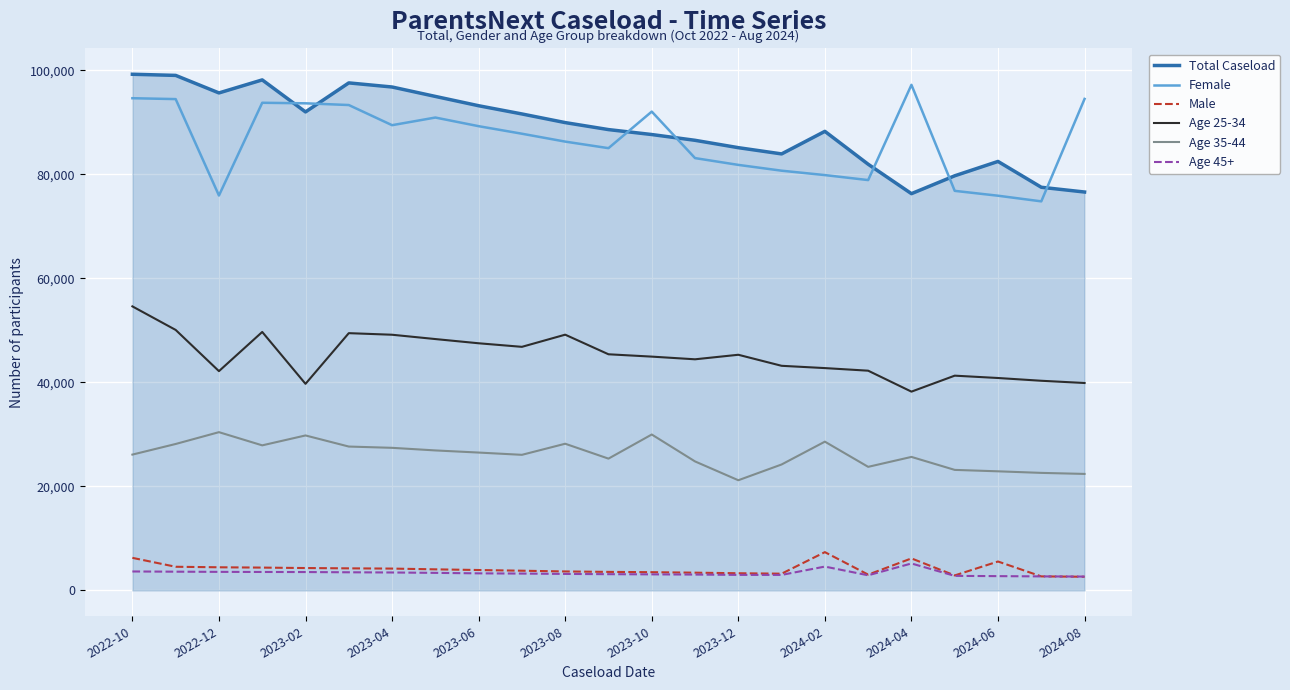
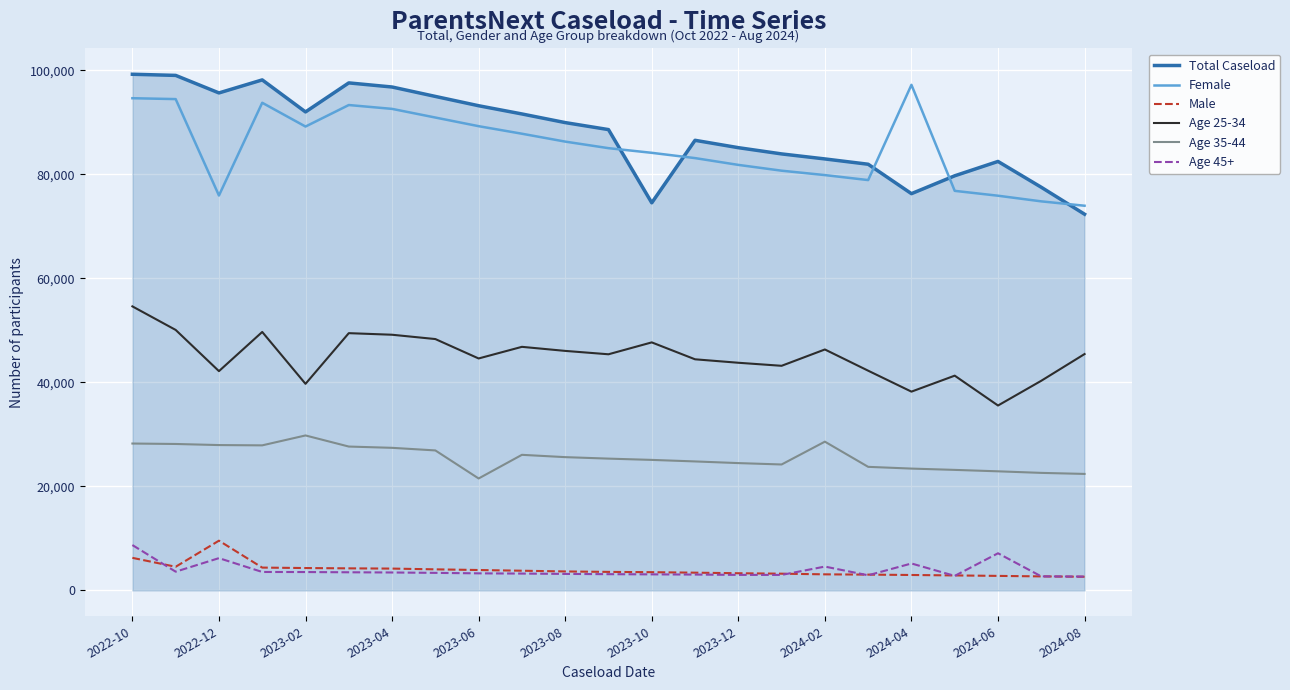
  {
    "Total Caseload": {
      "2022-10": "99,000",
      "2022-12": "96,000",
      "2023-02": "92,000",
      "2023-04": "97,000",
      "2023-06": "93,000",
      "2023-08": "90,000",
-     "2023-10": "88,000",
+     "2023-10": "75,000",
      "2023-12": "85,000",
-     "2024-02": "88,000",
+     "2024-02": "83,000",
      "2024-04": "76,000",
      "2024-06": "82,000",
-     "2024-08": "77,000"
+     "2024-08": "72,000"
    },
    "Female": {
      "2022-10": "95,000",
      "2022-12": "76,000",
-     "2023-02": "94,000",
-     "2023-04": "89,000",
+     "2023-02": "89,000",
+     "2023-04": "93,000",
      "2023-06": "89,000",
      "2023-08": "86,000",
-     "2023-10": "92,000",
+     "2023-10": "84,000",
      "2023-12": "82,000",
      "2024-02": "80,000",
      "2024-04": "97,000",
      "2024-06": "76,000",
-     "2024-08": "94,000"
+     "2024-08": "74,000"
    },
    "Male": {
      "2022-10": "6,000",
-     "2022-12": "4,000",
+     "2022-12": "10,000",
      "2023-02": "4,000",
      "2023-04": "4,000",
      "2023-06": "4,000",
-     "2024-02": "7,000",
-     "2024-04": "6,000",
-     "2024-06": "6,000"
+     "2024-02": "3,000",
+     "2024-04": "3,000",
+     "2024-06": "3,000"
    },
    "Age 25-34": {
      "2022-10": "55,000",
      "2022-12": "42,000",
      "2023-02": "40,000",
      "2023-04": "49,000",
-     "2023-06": "48,000",
-     "2023-08": "49,000",
-     "2023-10": "45,000",
-     "2023-12": "45,000",
-     "2024-02": "43,000",
+     "2023-06": "45,000",
+     "2023-08": "46,000",
+     "2023-10": "48,000",
+     "2023-12": "44,000",
+     "2024-02": "46,000",
      "2024-04": "38,000",
-     "2024-06": "41,000",
-     "2024-08": "40,000"
+     "2024-06": "36,000",
+     "2024-08": "45,000"
    },
    "Age 35-44": {
-     "2022-10": "26,000",
-     "2022-12": "30,000",
+     "2022-10": "28,000",
+     "2022-12": "28,000",
      "2023-02": "30,000",
      "2023-04": "27,000",
-     "2023-06": "27,000",
-     "2023-08": "28,000",
-     "2023-10": "30,000",
-     "2023-12": "21,000",
+     "2023-06": "22,000",
+     "2023-08": "26,000",
+     "2023-10": "25,000",
+     "2023-12": "24,000",
      "2024-02": "29,000",
-     "2024-04": "26,000",
+     "2024-04": "23,000",
      "2024-06": "23,000",
      "2024-08": "22,000"
    },
    "Age 45+": {
-     "2022-10": "4,000",
-     "2022-12": "4,000",
+     "2022-10": "9,000",
+     "2022-12": "6,000",
      "2023-02": "4,000",
      "2023-04": "3,000",
      "2023-06": "3,000",
      "2024-02": "5,000",
      "2024-04": "5,000",
-     "2024-06": "3,000"
+     "2024-06": "7,000"
    }
  }
